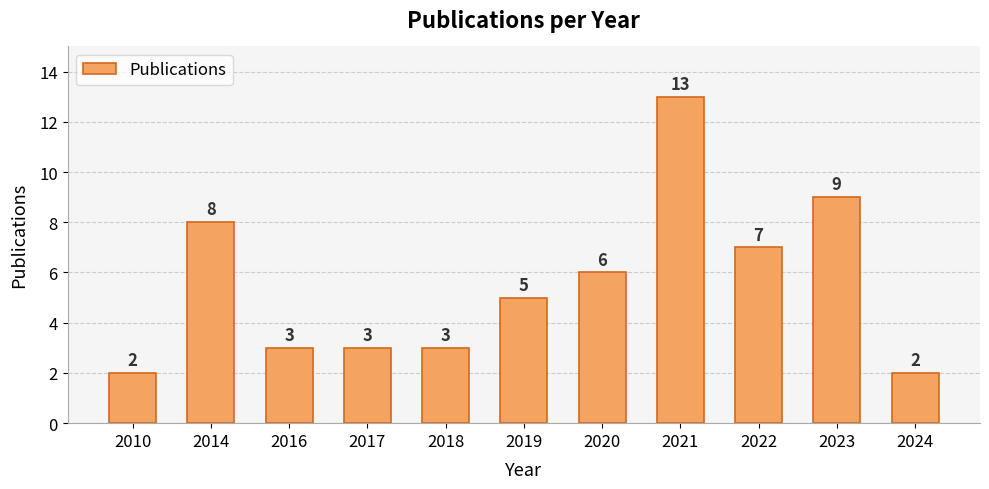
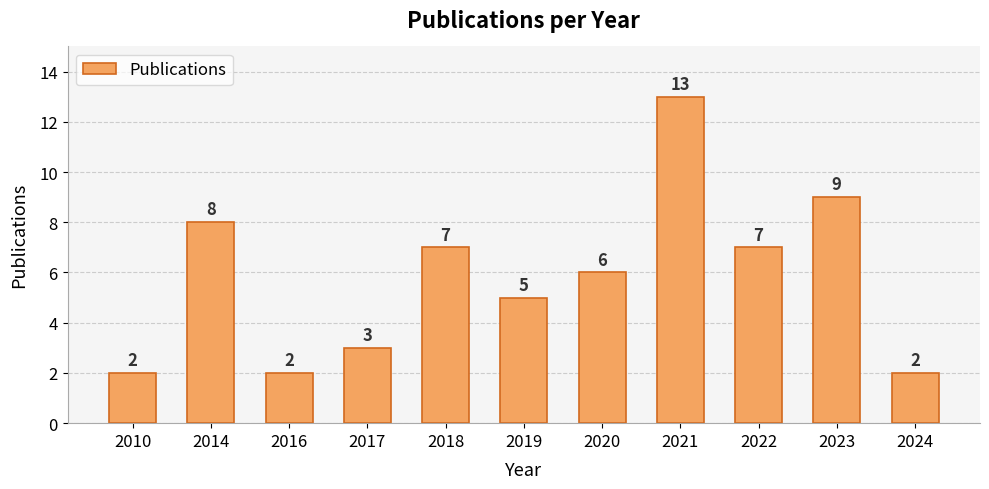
  {
    "2010": 2,
    "2014": 8,
-   "2016": 3,
+   "2016": 2,
    "2017": 3,
-   "2018": 3,
+   "2018": 7,
    "2019": 5,
    "2020": 6,
    "2021": 13,
    "2022": 7,
    "2023": 9,
    "2024": 2
  }
